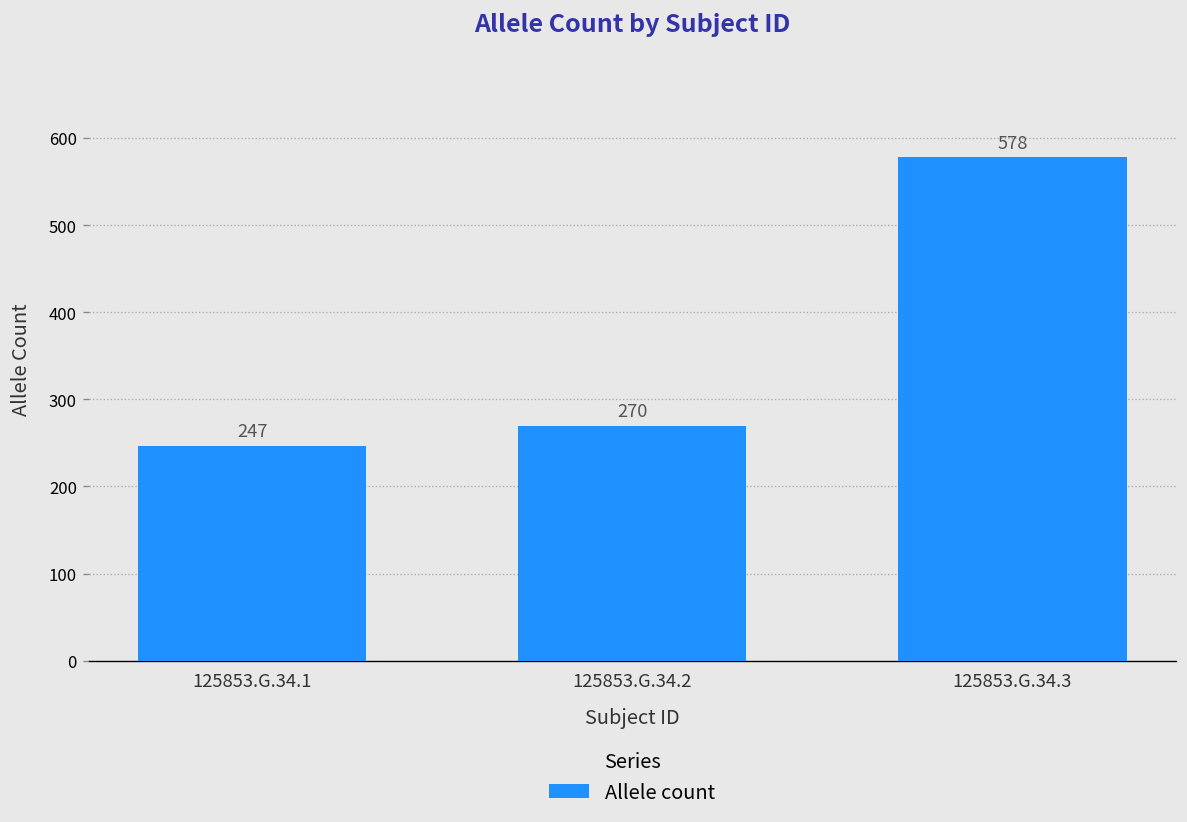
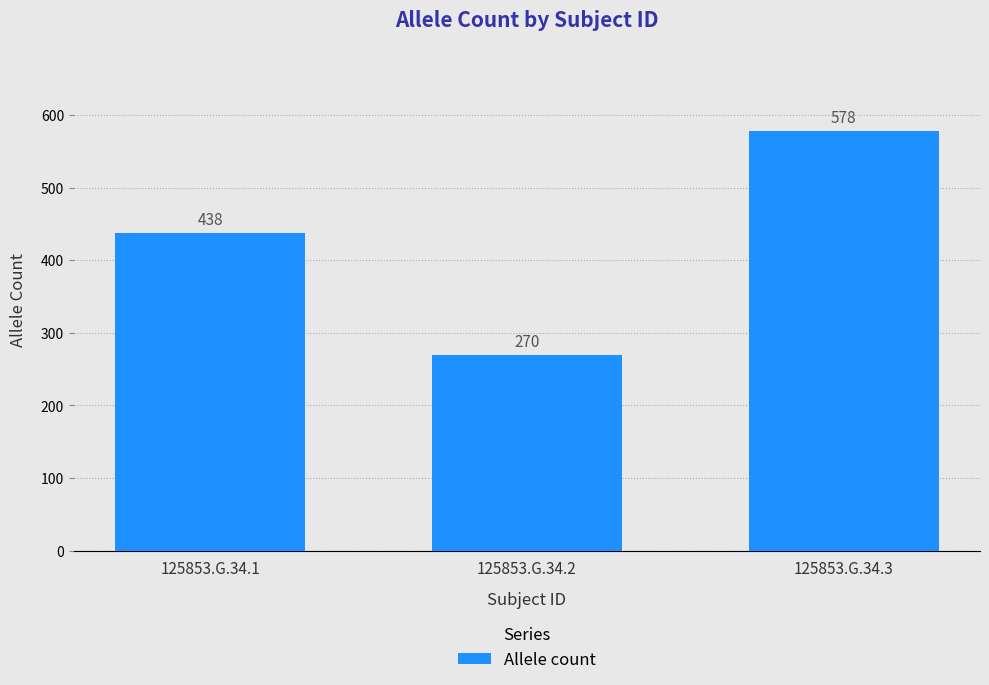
  {
-   "125853.G.34.1": 247,
+   "125853.G.34.1": 438,
    "125853.G.34.2": 270,
    "125853.G.34.3": 578
  }
